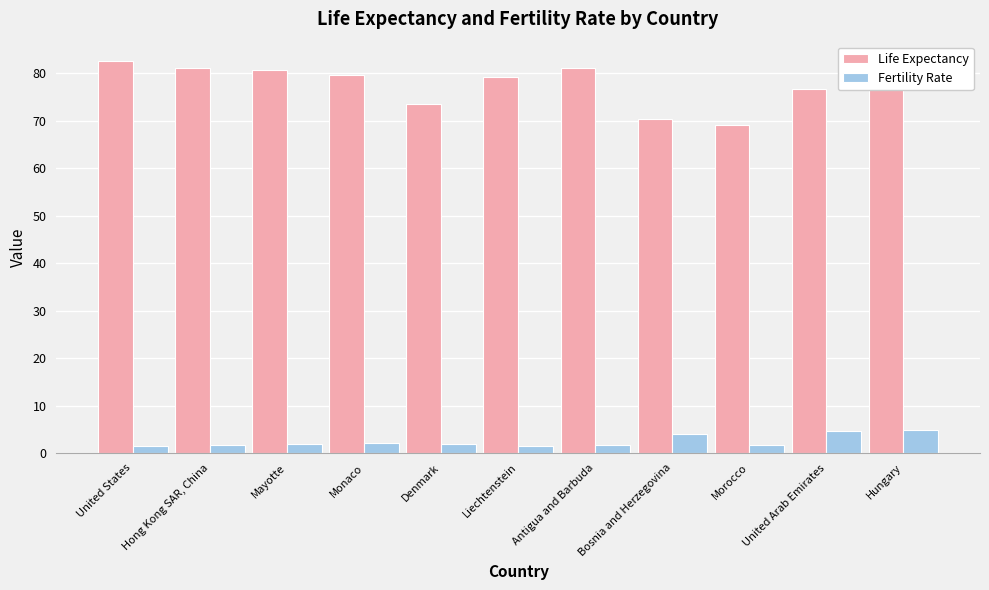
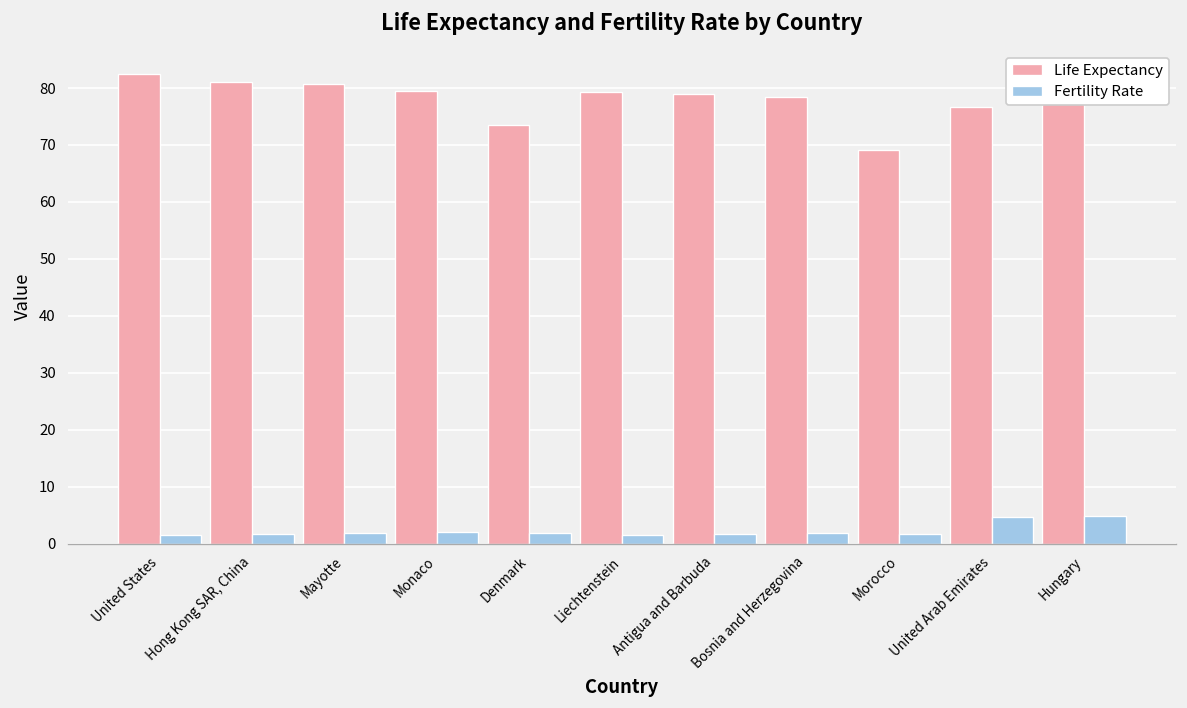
  {
    "Life Expectancy": {
      "United States": 83,
      "Hong Kong SAR, China": 81,
      "Mayotte": 81,
      "Monaco": 80,
      "Denmark": 74,
      "Liechtenstein": 79,
-     "Antigua and Barbuda": 81,
-     "Bosnia and Herzegovina": 70,
+     "Antigua and Barbuda": 79,
+     "Bosnia and Herzegovina": 78,
      "Morocco": 69,
      "United Arab Emirates": 77
    },
    "Fertility Rate": {
      "United States": 1,
      "Hong Kong SAR, China": 2,
      "Mayotte": 2,
      "Monaco": 2,
      "Denmark": 2,
      "Liechtenstein": 2,
      "Antigua and Barbuda": 2,
-     "Bosnia and Herzegovina": 4,
+     "Bosnia and Herzegovina": 2,
      "Morocco": 2,
      "United Arab Emirates": 5,
      "Hungary": 5
    }
  }
